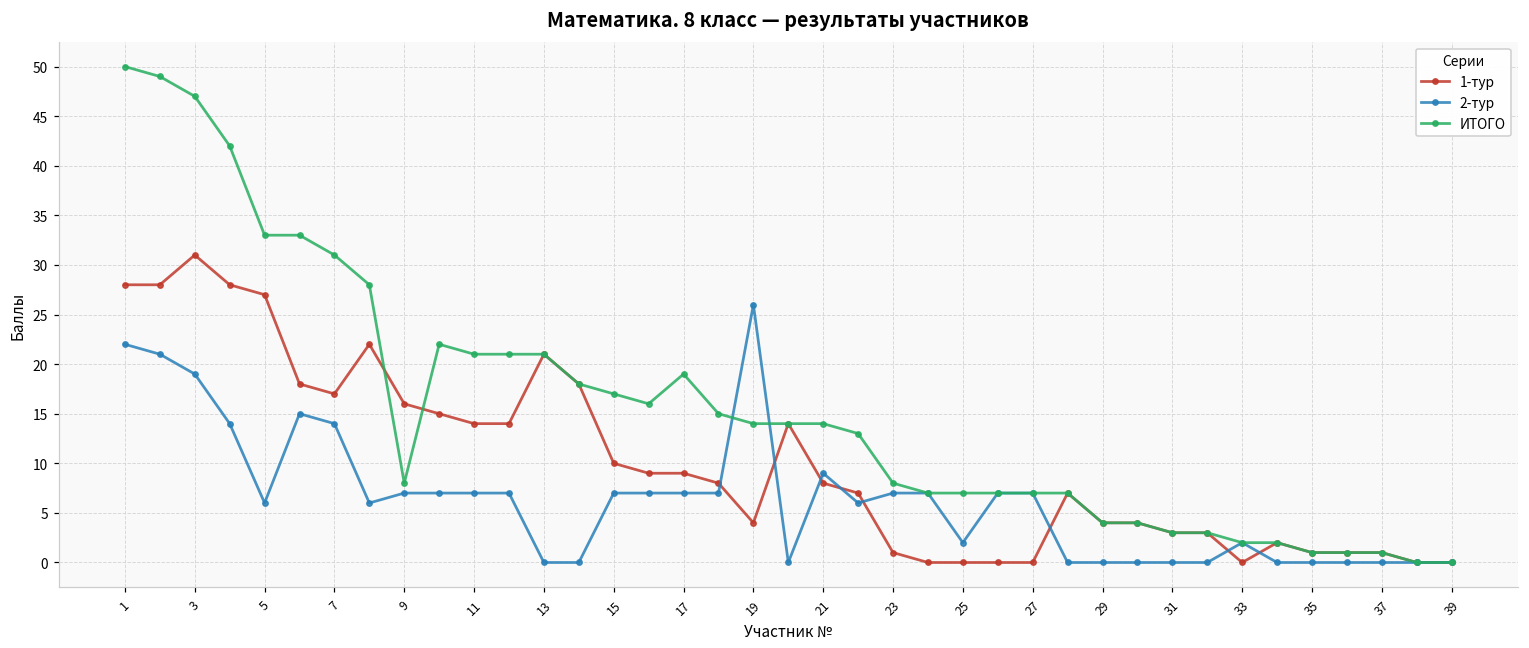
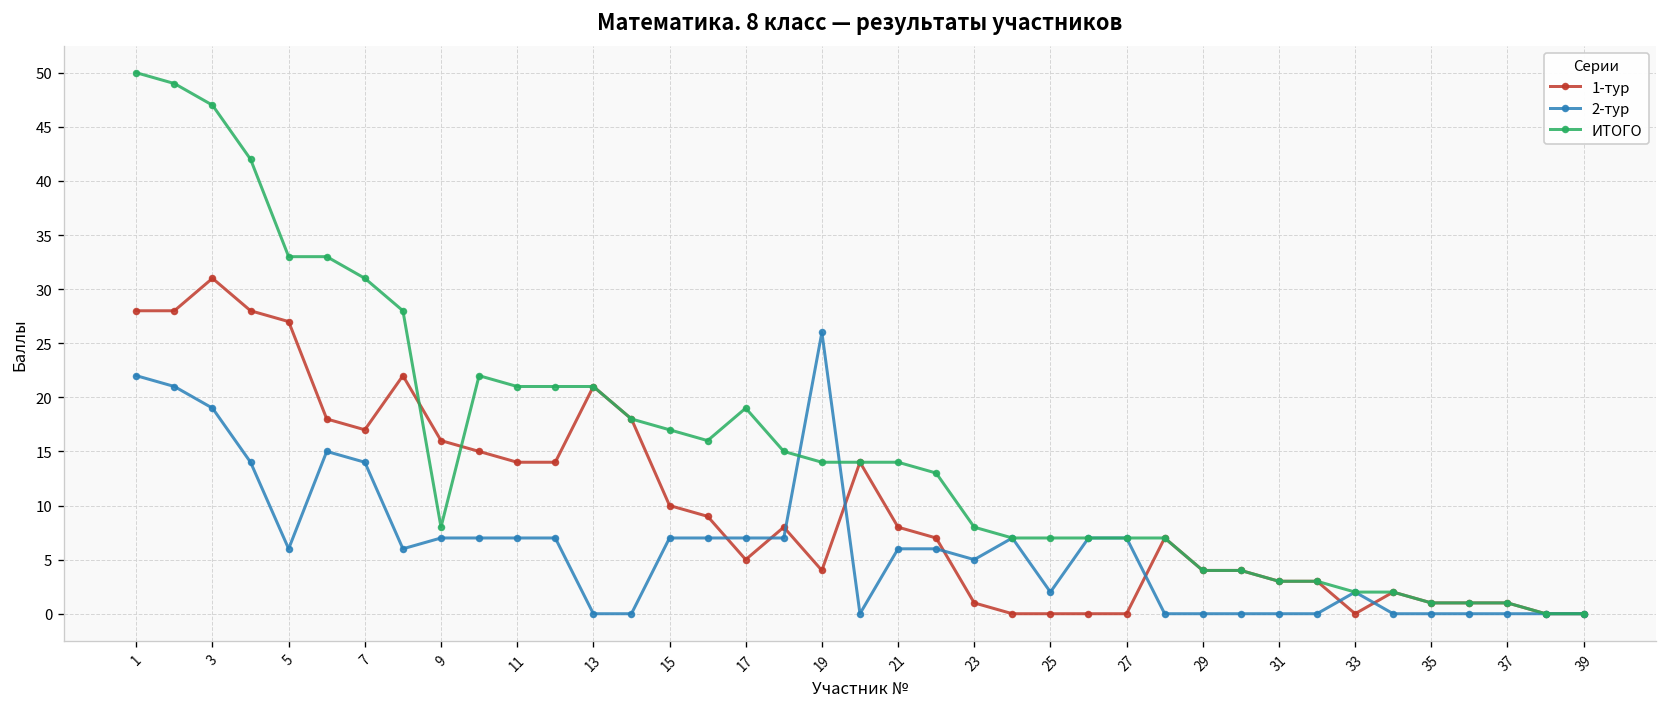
  {
    "1-тур": {
      "1": 28,
      "3": 31,
      "5": 27,
      "7": 17,
      "9": 16,
      "11": 14,
      "15": 10,
-     "17": 9,
+     "17": 5,
      "19": 4,
      "21": 8,
      "23": 1,
      "25": 0,
      "27": 0,
      "33": 0
    },
    "2-тур": {
      "1": 22,
      "3": 19,
      "5": 6,
      "7": 14,
      "9": 7,
      "11": 7,
      "13": 0,
      "15": 7,
      "17": 7,
      "19": 26,
-     "21": 9,
-     "23": 7,
+     "21": 6,
+     "23": 5,
      "25": 2,
      "29": 0,
      "31": 0,
      "35": 0,
      "37": 0
    },
    "ИТОГО": {
      "1": 50,
      "3": 47,
      "5": 33,
      "7": 31,
      "9": 8,
      "11": 21,
      "15": 17,
      "17": 19,
      "19": 14,
      "21": 14,
      "23": 8,
      "25": 7
    }
  }
